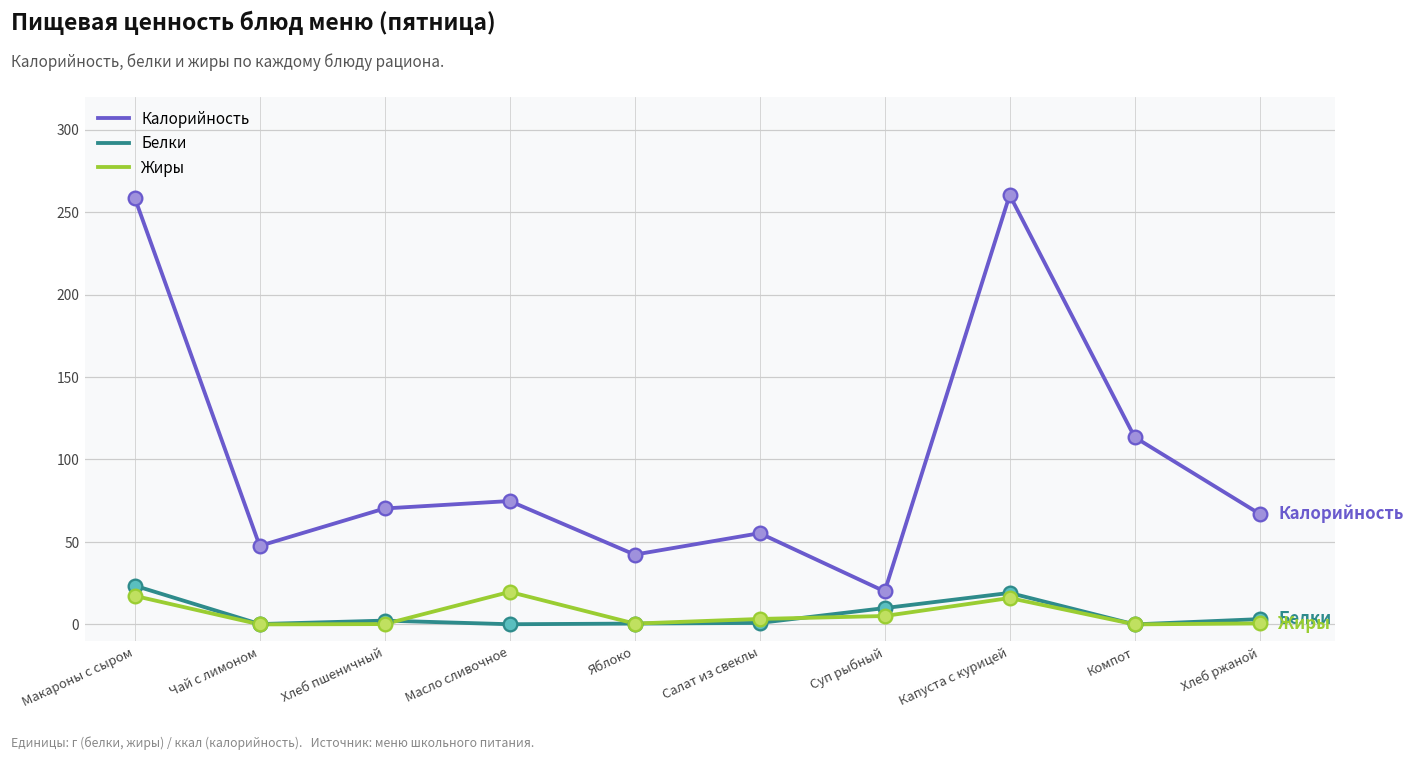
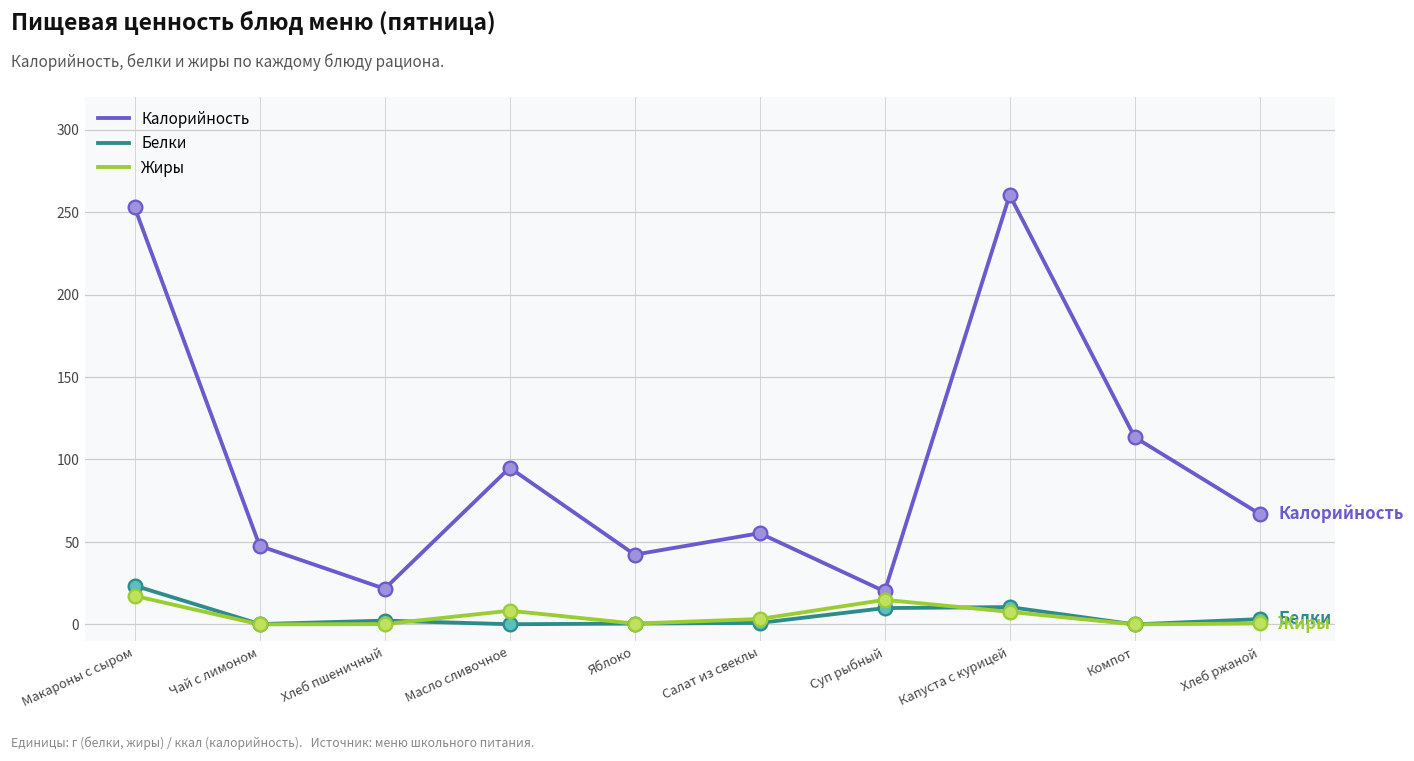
  {
    "Калорийность": {
-     "Макароны с сыром": 259,
+     "Макароны с сыром": 253,
      "Чай с лимоном": 48,
-     "Хлеб пшеничный": 70,
-     "Масло сливочное": 75,
+     "Хлеб пшеничный": 22,
+     "Масло сливочное": 95,
      "Яблоко": 42,
      "Салат из свеклы": 55,
      "Суп рыбный": 20,
      "Капуста с курицей": 260,
      "Компот": 114,
      "Хлеб ржаной": 67
    },
    "Белки": {
      "Макароны с сыром": 24,
      "Хлеб пшеничный": 2,
      "Масло сливочное": 0,
      "Салат из свеклы": 1,
      "Суп рыбный": 10,
-     "Капуста с курицей": 19,
+     "Капуста с курицей": 11,
      "Хлеб ржаной": 3
    },
    "Жиры": {
      "Макароны с сыром": 17,
      "Хлеб пшеничный": 0,
-     "Масло сливочное": 20,
+     "Масло сливочное": 8,
      "Салат из свеклы": 3,
-     "Суп рыбный": 5,
-     "Капуста с курицей": 16,
+     "Суп рыбный": 15,
+     "Капуста с курицей": 8,
      "Хлеб ржаной": 1
    }
  }
